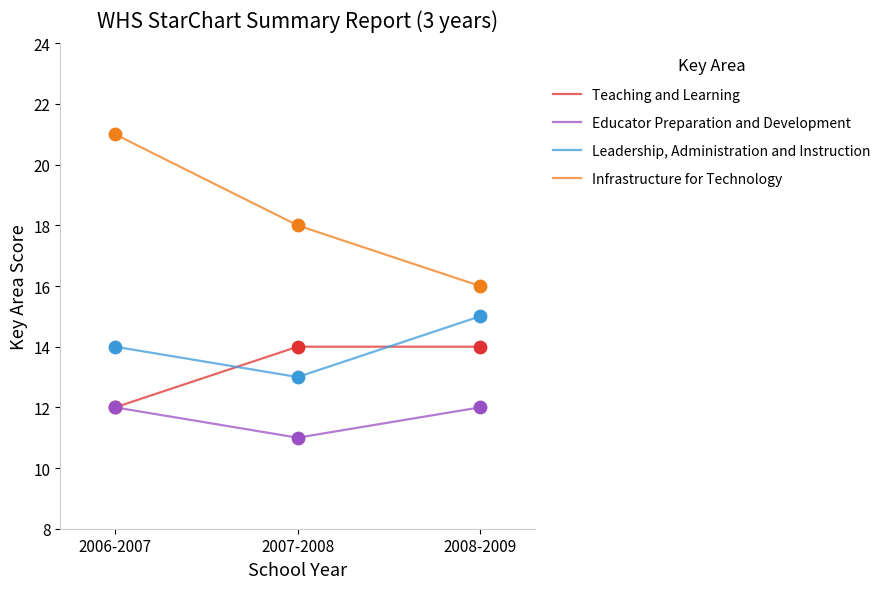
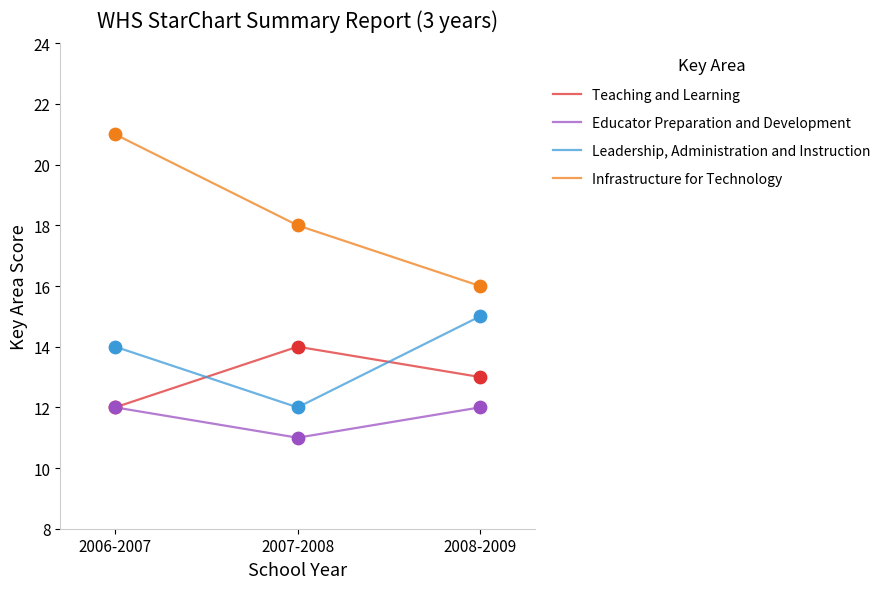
  {
    "Teaching and Learning": {
      "2007-2008": 14,
-     "2008-2009": 14
+     "2008-2009": 13
    },
    "Educator Preparation and Development": {
      "2007-2008": 11,
      "2008-2009": 12
    },
    "Leadership, Administration and Instruction": {
      "2006-2007": 14,
-     "2007-2008": 13,
+     "2007-2008": 12,
      "2008-2009": 15
    },
    "Infrastructure for Technology": {
      "2006-2007": 21,
      "2007-2008": 18,
      "2008-2009": 16
    }
  }
